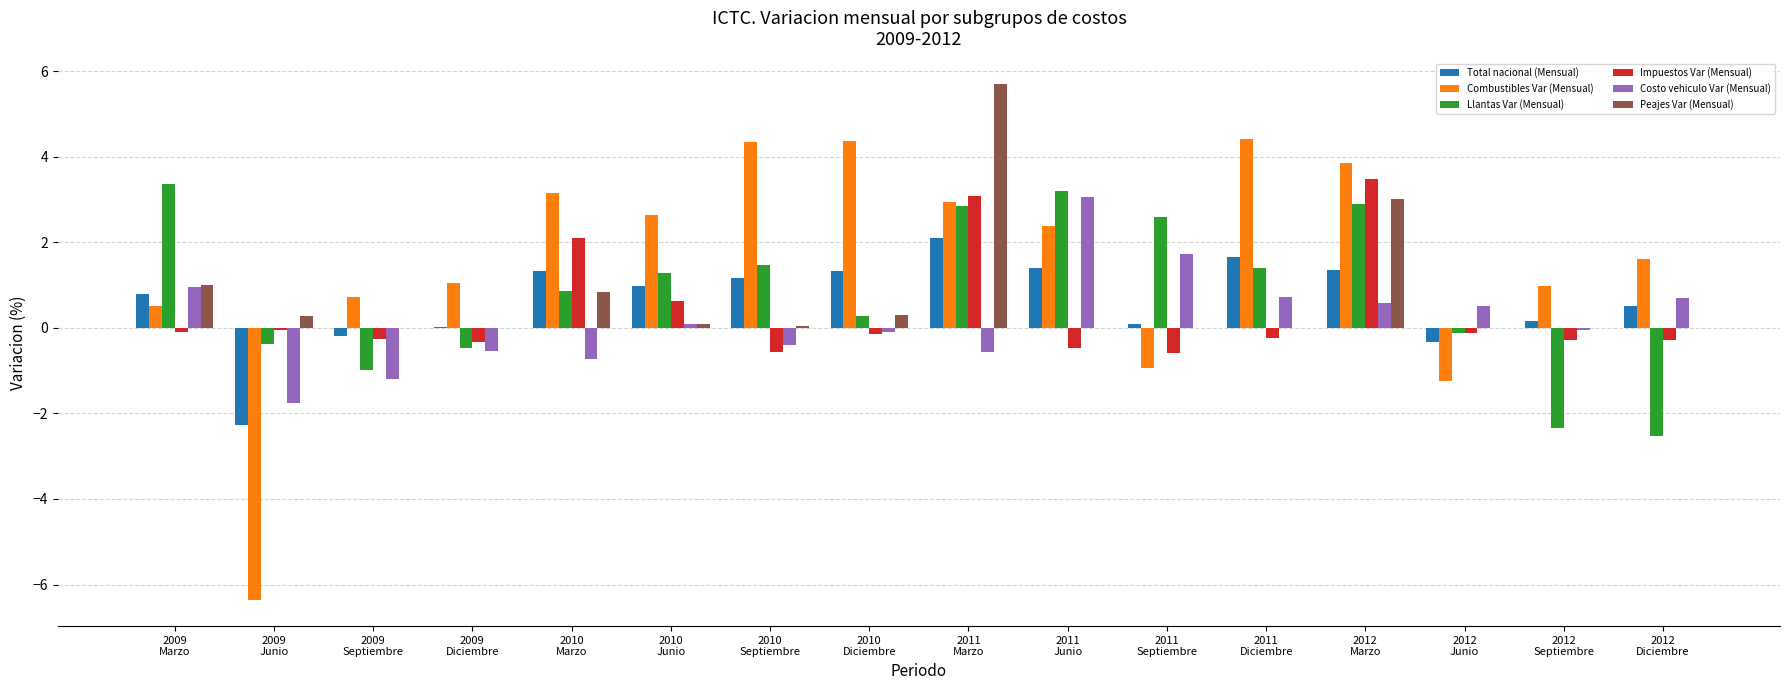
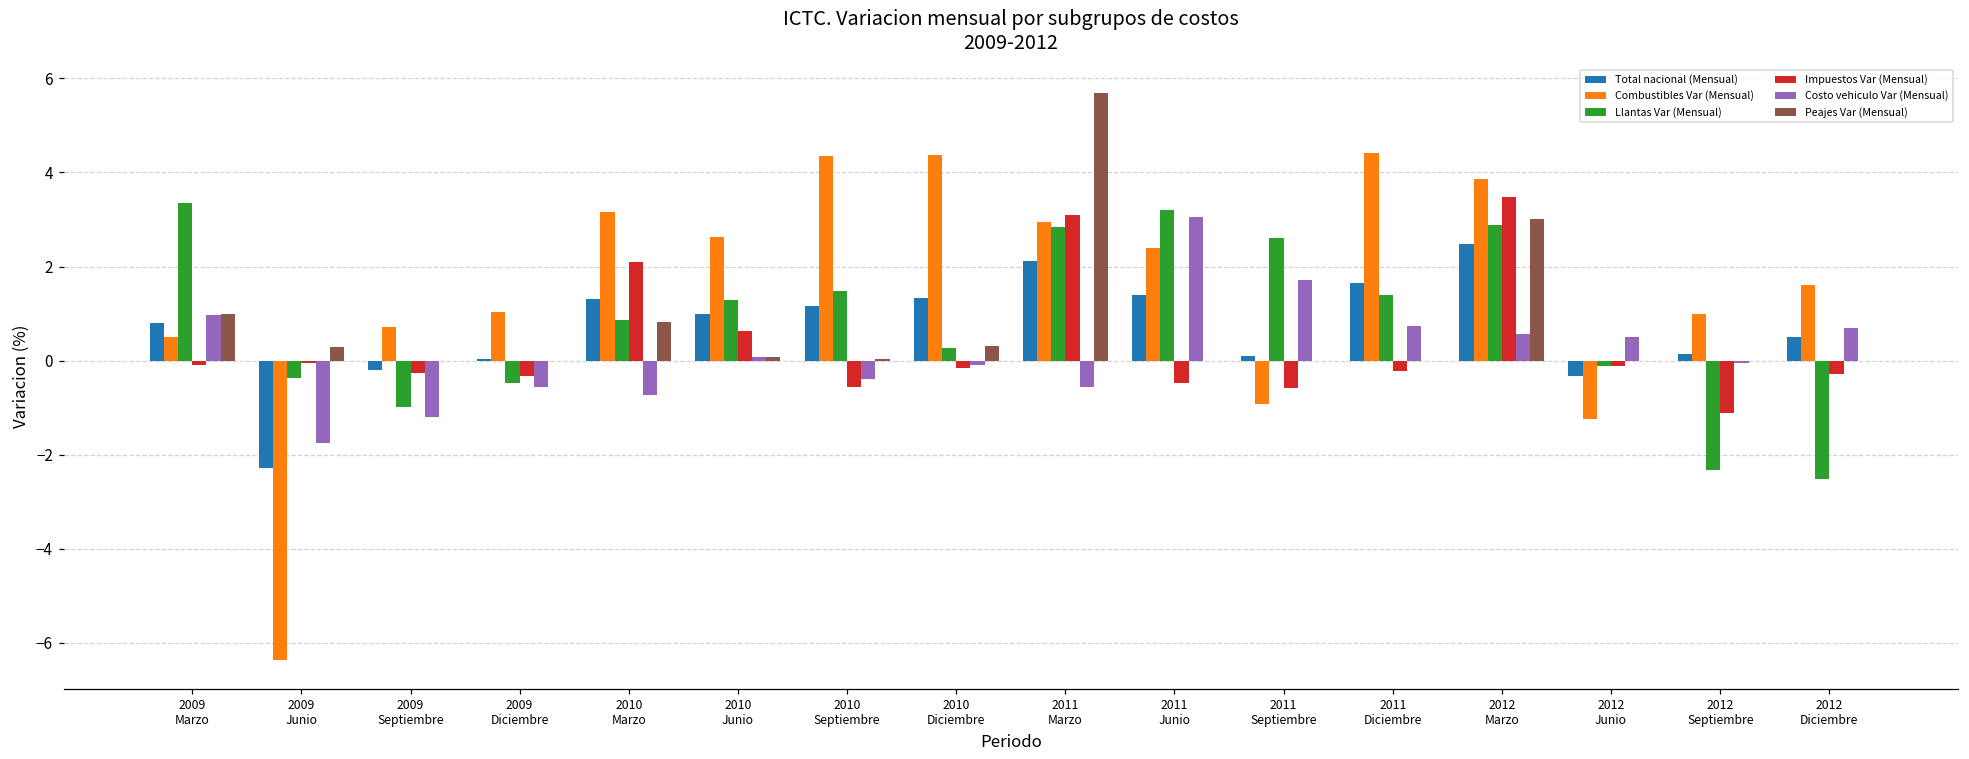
  {
    "Total nacional (Mensual)": {
      "2009 Marzo": 0.8,
      "2009 Junio": -2.3,
      "2009 Septiembre": -0.2,
      "2010 Marzo": 1.3,
      "2010 Junio": 1.0,
      "2010 Septiembre": 1.2,
      "2010 Diciembre": 1.3,
      "2011 Marzo": 2.1,
      "2011 Junio": 1.4,
      "2011 Septiembre": 0.1,
      "2011 Diciembre": 1.7,
-     "2012 Marzo": 1.4,
+     "2012 Marzo": 2.5,
      "2012 Junio": -0.3,
      "2012 Septiembre": 0.2,
      "2012 Diciembre": 0.5
    },
    "Combustibles Var (Mensual)": {
      "2009 Marzo": 0.5,
      "2009 Junio": -6.4,
      "2009 Septiembre": 0.7,
      "2009 Diciembre": 1.0,
      "2010 Marzo": 3.2,
      "2010 Junio": 2.6,
      "2010 Septiembre": 4.4,
      "2010 Diciembre": 4.4,
      "2011 Marzo": 3.0,
      "2011 Junio": 2.4,
      "2011 Septiembre": -0.9,
      "2011 Diciembre": 4.4,
      "2012 Marzo": 3.9,
      "2012 Junio": -1.3,
      "2012 Septiembre": 1.0,
      "2012 Diciembre": 1.6
    },
    "Llantas Var (Mensual)": {
      "2009 Marzo": 3.4,
      "2009 Junio": -0.4,
      "2009 Septiembre": -1.0,
      "2009 Diciembre": -0.5,
      "2010 Marzo": 0.9,
      "2010 Junio": 1.3,
      "2010 Septiembre": 1.5,
      "2010 Diciembre": 0.3,
      "2011 Marzo": 2.8,
      "2011 Junio": 3.2,
      "2011 Septiembre": 2.6,
      "2011 Diciembre": 1.4,
      "2012 Marzo": 2.9,
      "2012 Junio": -0.1,
      "2012 Septiembre": -2.3,
      "2012 Diciembre": -2.5
    },
    "Impuestos Var (Mensual)": {
      "2009 Marzo": -0.1,
      "2009 Septiembre": -0.3,
      "2009 Diciembre": -0.3,
      "2010 Marzo": 2.1,
      "2010 Junio": 0.6,
      "2010 Septiembre": -0.6,
      "2010 Diciembre": -0.2,
      "2011 Marzo": 3.1,
      "2011 Junio": -0.5,
      "2011 Septiembre": -0.6,
      "2011 Diciembre": -0.2,
      "2012 Marzo": 3.5,
      "2012 Junio": -0.1,
-     "2012 Septiembre": -0.3,
+     "2012 Septiembre": -1.1,
      "2012 Diciembre": -0.3
    },
    "Costo vehiculo Var (Mensual)": {
      "2009 Marzo": 1.0,
      "2009 Junio": -1.8,
      "2009 Septiembre": -1.2,
      "2009 Diciembre": -0.6,
      "2010 Marzo": -0.7,
      "2010 Junio": 0.1,
      "2010 Septiembre": -0.4,
      "2010 Diciembre": -0.1,
      "2011 Marzo": -0.6,
      "2011 Junio": 3.1,
      "2011 Septiembre": 1.7,
      "2011 Diciembre": 0.7,
      "2012 Marzo": 0.6,
      "2012 Junio": 0.5,
      "2012 Diciembre": 0.7
    },
    "Peajes Var (Mensual)": {
      "2009 Marzo": 1.0,
      "2009 Junio": 0.3,
      "2009 Septiembre": 0.0,
      "2009 Diciembre": 0.0,
      "2010 Marzo": 0.8,
      "2010 Junio": 0.1,
      "2010 Diciembre": 0.3,
      "2011 Marzo": 5.7,
      "2011 Junio": 0.0,
      "2011 Septiembre": 0.0,
      "2011 Diciembre": 0.0,
      "2012 Marzo": 3.0,
      "2012 Junio": 0.0,
      "2012 Septiembre": 0.0,
      "2012 Diciembre": 0.0
    }
  }
